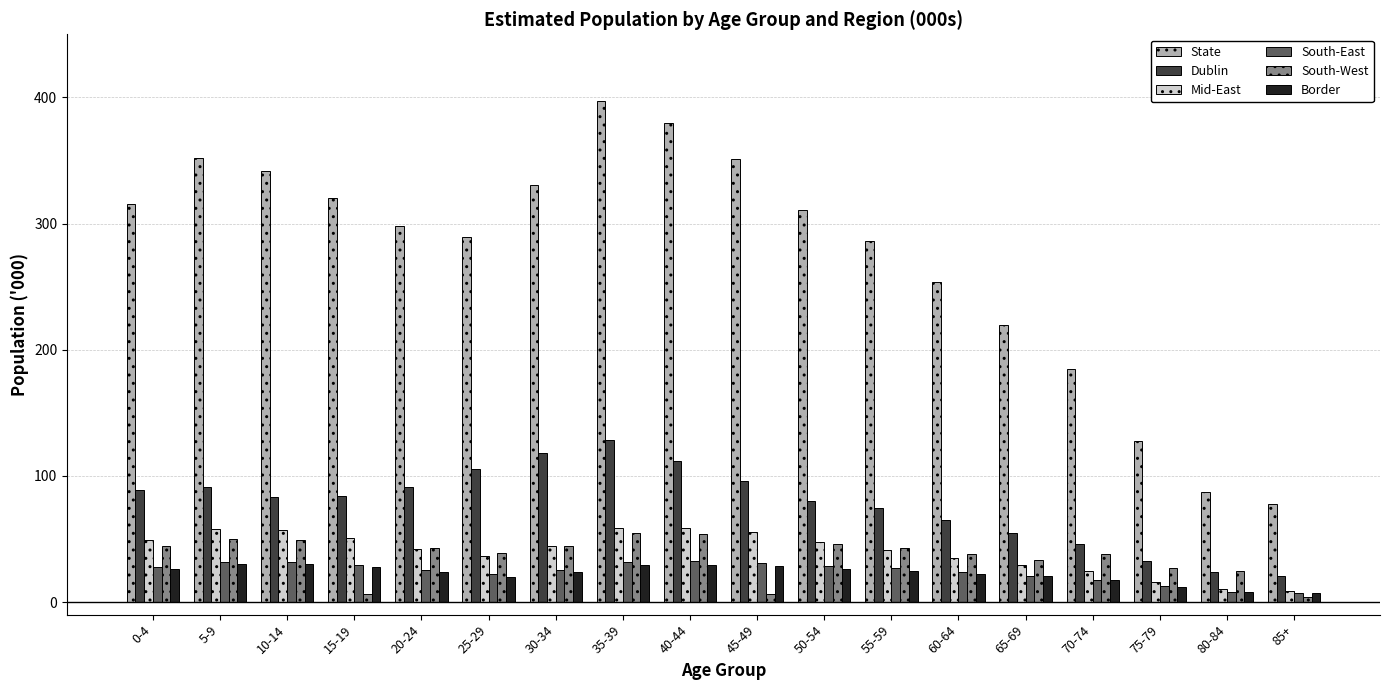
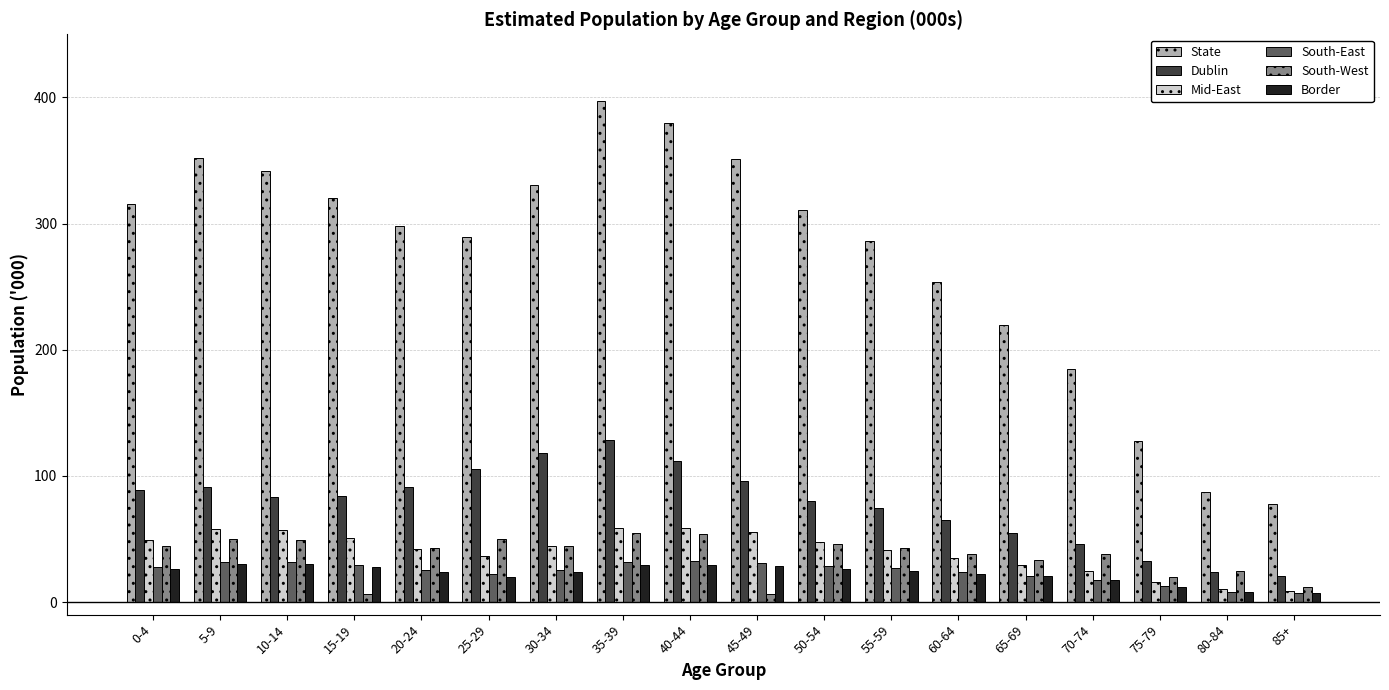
  {
    "South-West": {
      "0-4": 44,
      "5-9": 50,
      "10-14": 49,
      "15-19": 6,
      "20-24": 43,
-     "25-29": 39,
+     "25-29": 50,
      "30-34": 44,
      "35-39": 55,
      "40-44": 54,
      "45-49": 6,
      "50-54": 46,
      "55-59": 43,
      "60-64": 38,
      "65-69": 33,
      "70-74": 38,
-     "75-79": 27,
+     "75-79": 20,
      "80-84": 25,
-     "85+": 4
+     "85+": 12
    }
  }
